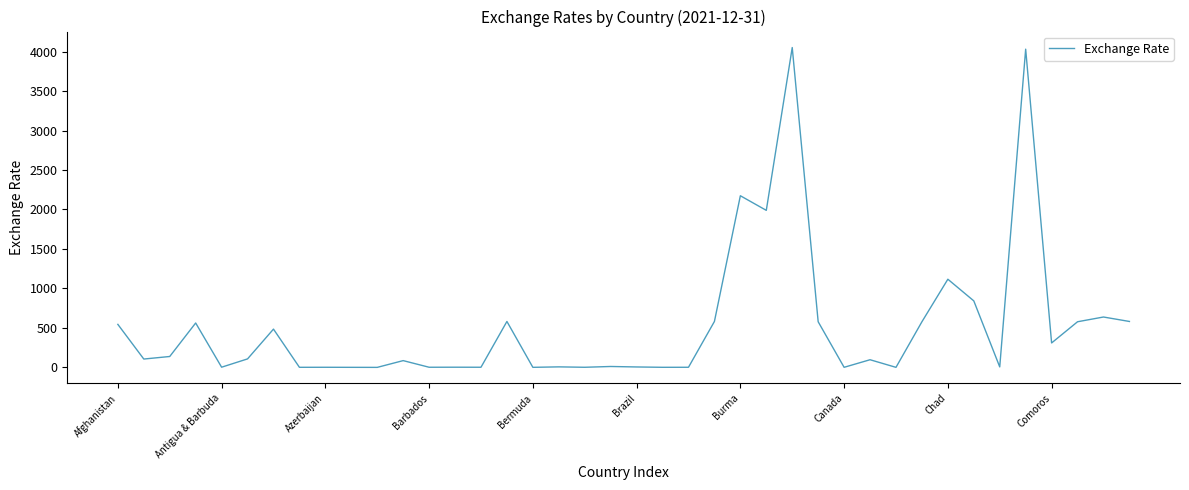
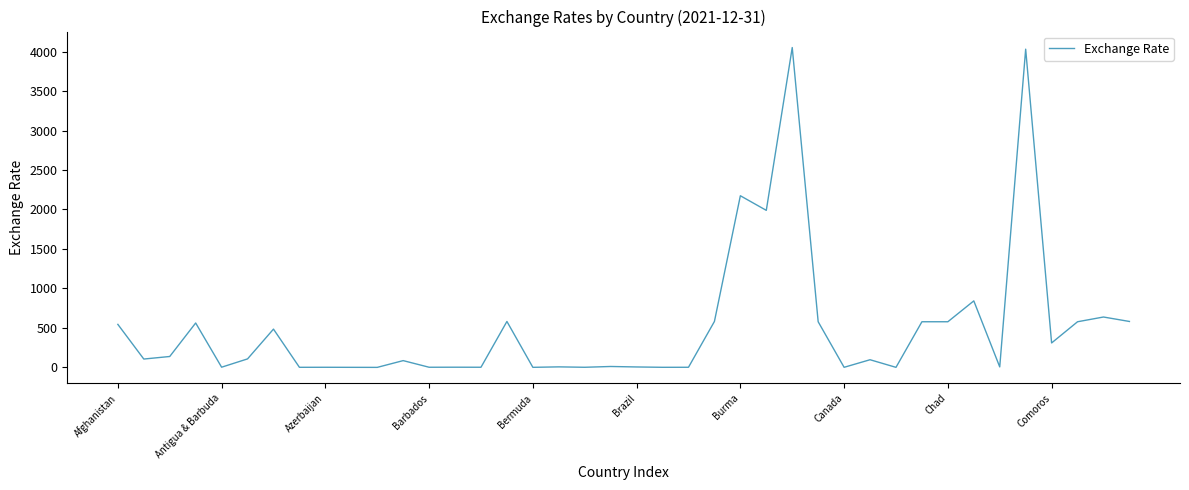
  {
    "Afghanistan": 500,
    "Antigua & Barbuda": 0,
    "Azerbaijan": 0,
    "Barbados": 0,
    "Bermuda": 0,
    "Brazil": 0,
    "Burma": 2200,
    "Canada": 0,
-   "Chad": 1100,
+   "Chad": 600,
    "Comoros": 300
  }
